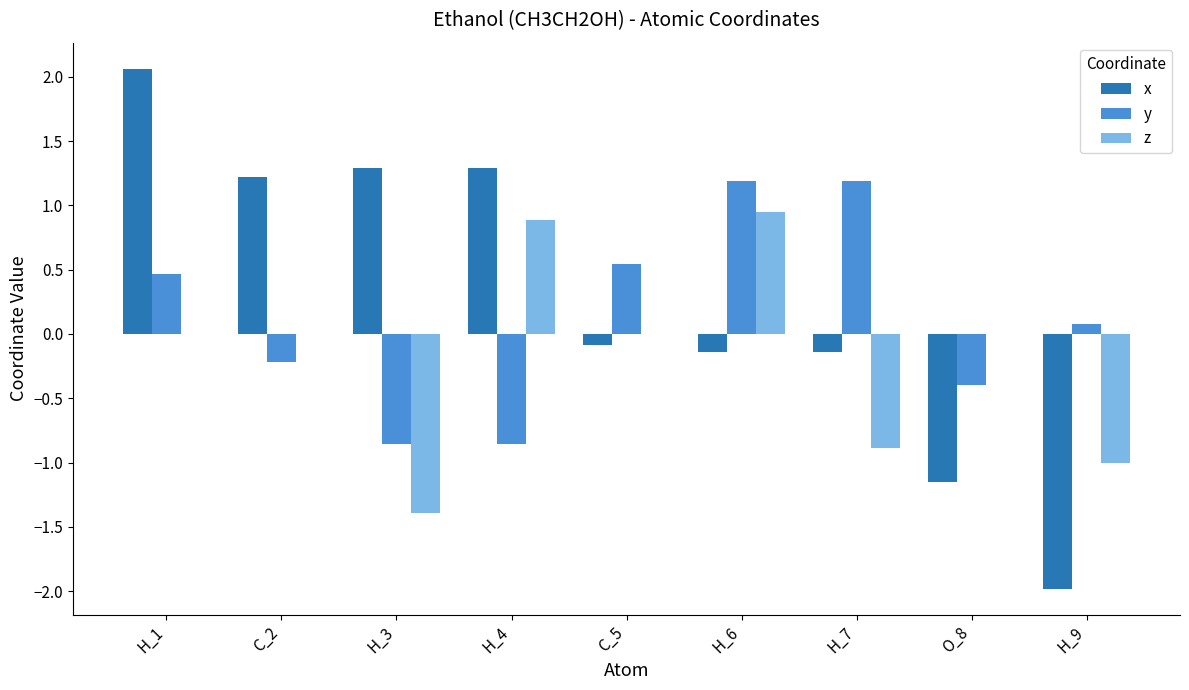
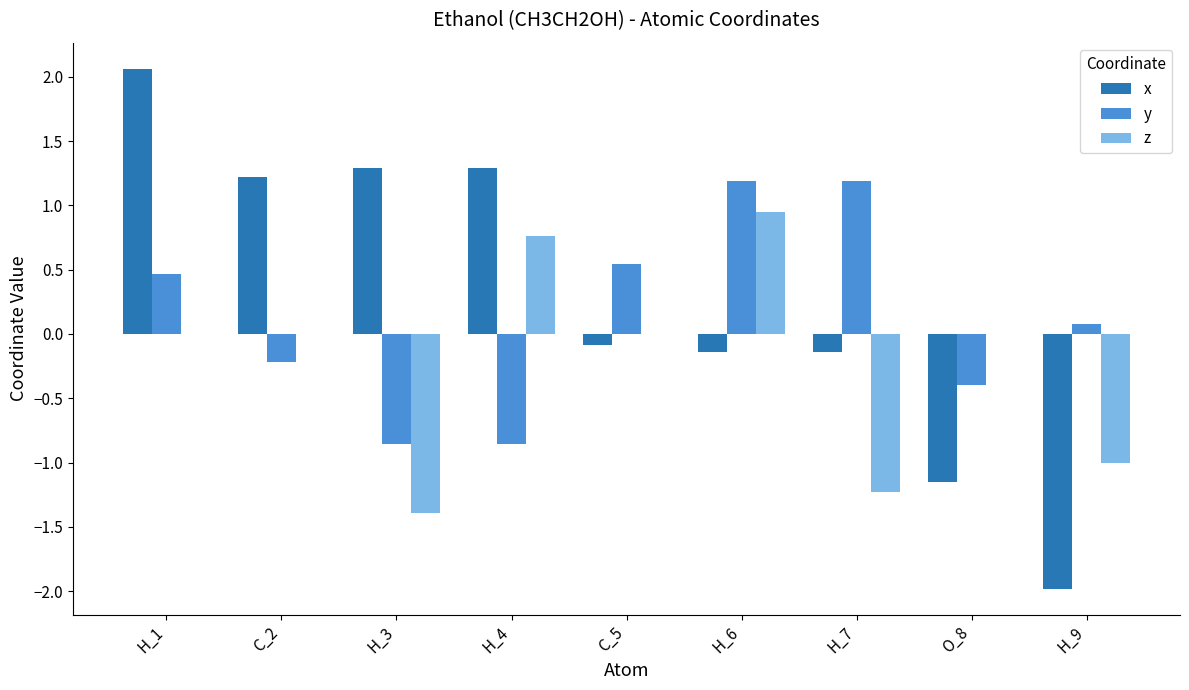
  {
    "z": {
      "H_1": 0.00,
      "C_2": 0.00,
      "H_3": -1.39,
-     "H_4": 0.88,
+     "H_4": 0.76,
      "C_5": 0.00,
      "H_6": 0.95,
-     "H_7": -0.88,
+     "H_7": -1.23,
      "O_8": 0.00,
      "H_9": -1.00
    }
  }
